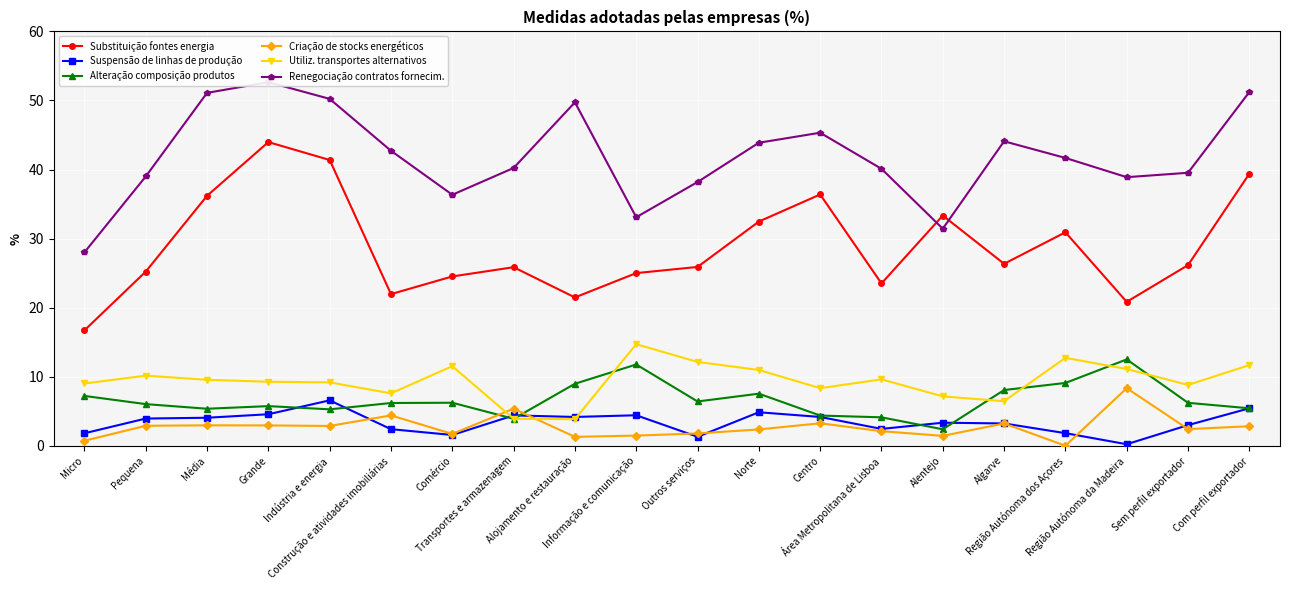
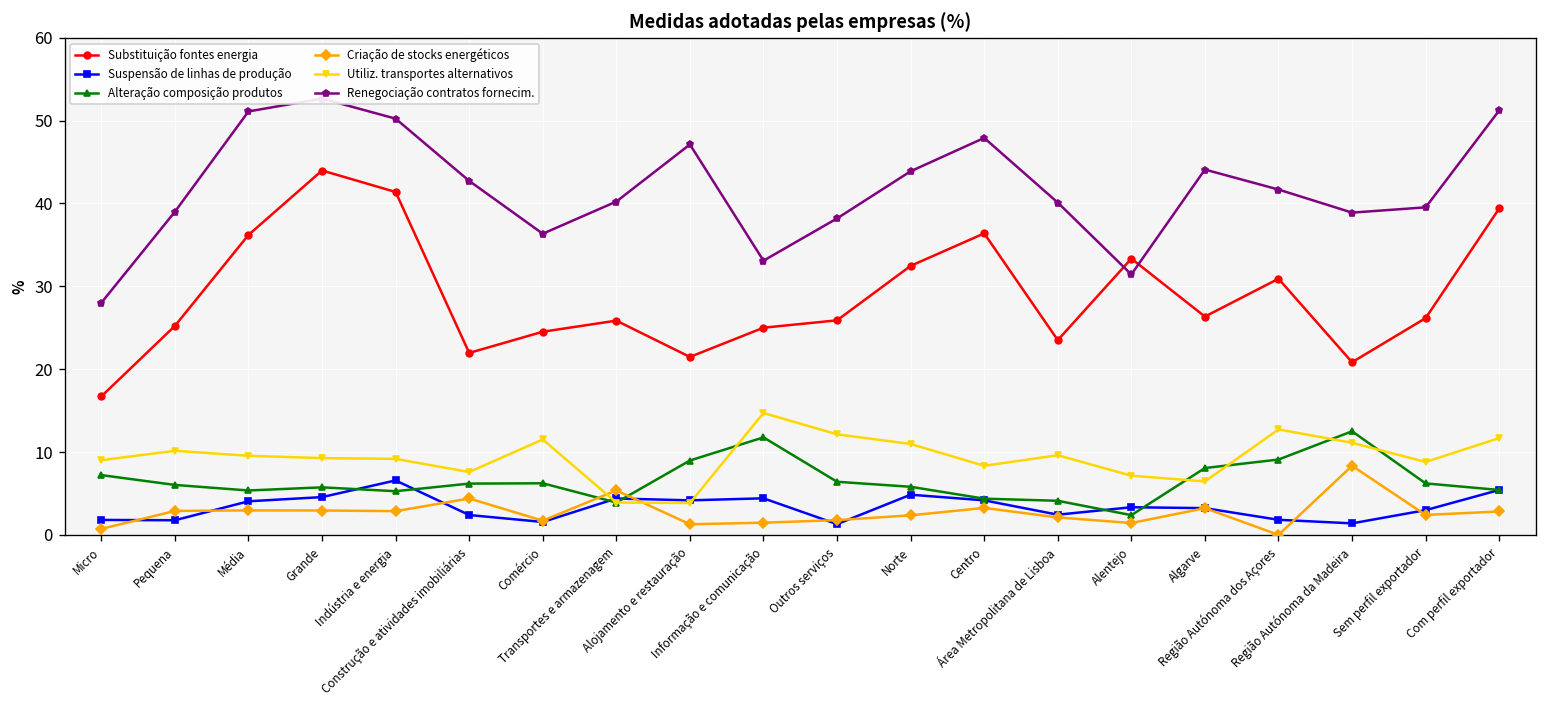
  {
    "Substituição fontes energia": {
      "Micro": 17,
      "Pequena": 25,
      "Média": 36,
      "Grande": 44,
      "Indústria e energia": 41,
      "Construção e atividades imobiliárias": 22,
      "Comércio": 25,
      "Transportes e armazenagem": 26,
      "Alojamento e restauração": 21,
      "Informação e comunicação": 25,
      "Outros serviços": 26,
      "Norte": 32,
      "Centro": 36,
      "Área Metropolitana de Lisboa": 24,
      "Alentejo": 33,
      "Algarve": 26,
      "Região Autónoma dos Açores": 31,
      "Região Autónoma da Madeira": 21,
      "Sem perfil exportador": 26,
      "Com perfil exportador": 39
    },
    "Suspensão de linhas de produção": {
      "Micro": 2,
-     "Pequena": 4,
+     "Pequena": 2,
      "Média": 4,
      "Grande": 5,
      "Indústria e energia": 7,
      "Construção e atividades imobiliárias": 2,
      "Transportes e armazenagem": 4,
      "Informação e comunicação": 4,
      "Outros serviços": 1,
      "Norte": 5,
      "Alentejo": 3,
      "Região Autónoma dos Açores": 2,
-     "Região Autónoma da Madeira": 0,
+     "Região Autónoma da Madeira": 1,
      "Sem perfil exportador": 3
    },
    "Alteração composição produtos": {
      "Micro": 7,
      "Pequena": 6,
      "Média": 5,
      "Grande": 6,
      "Indústria e energia": 5,
      "Construção e atividades imobiliárias": 6,
      "Comércio": 6,
      "Alojamento e restauração": 9,
      "Informação e comunicação": 12,
      "Outros serviços": 6,
-     "Norte": 8,
+     "Norte": 6,
      "Área Metropolitana de Lisboa": 4,
      "Alentejo": 2,
      "Algarve": 8,
      "Região Autónoma dos Açores": 9,
      "Região Autónoma da Madeira": 13,
      "Sem perfil exportador": 6
    },
    "Renegociação contratos fornecim.": {
      "Micro": 28,
      "Pequena": 39,
      "Média": 51,
      "Indústria e energia": 50,
      "Construção e atividades imobiliárias": 43,
      "Comércio": 36,
      "Transportes e armazenagem": 40,
-     "Alojamento e restauração": 50,
+     "Alojamento e restauração": 47,
      "Informação e comunicação": 33,
      "Outros serviços": 38,
      "Norte": 44,
-     "Centro": 45,
+     "Centro": 48,
      "Área Metropolitana de Lisboa": 40,
      "Alentejo": 31,
      "Algarve": 44,
      "Região Autónoma dos Açores": 42,
      "Região Autónoma da Madeira": 39,
      "Sem perfil exportador": 40,
      "Com perfil exportador": 51
    }
  }
